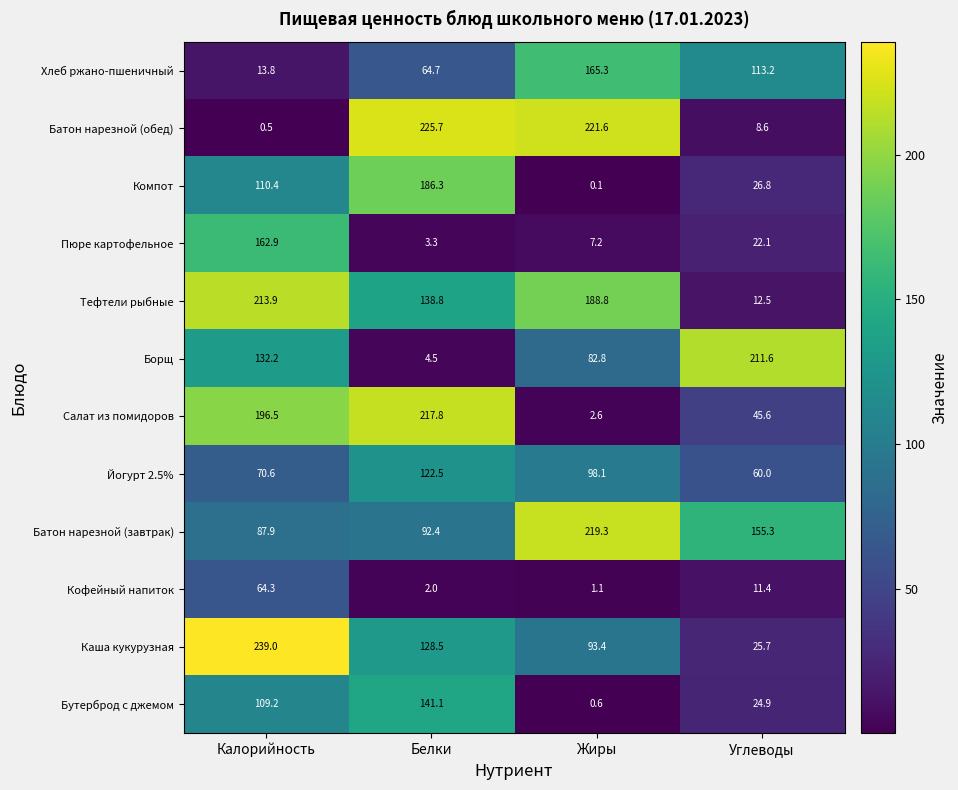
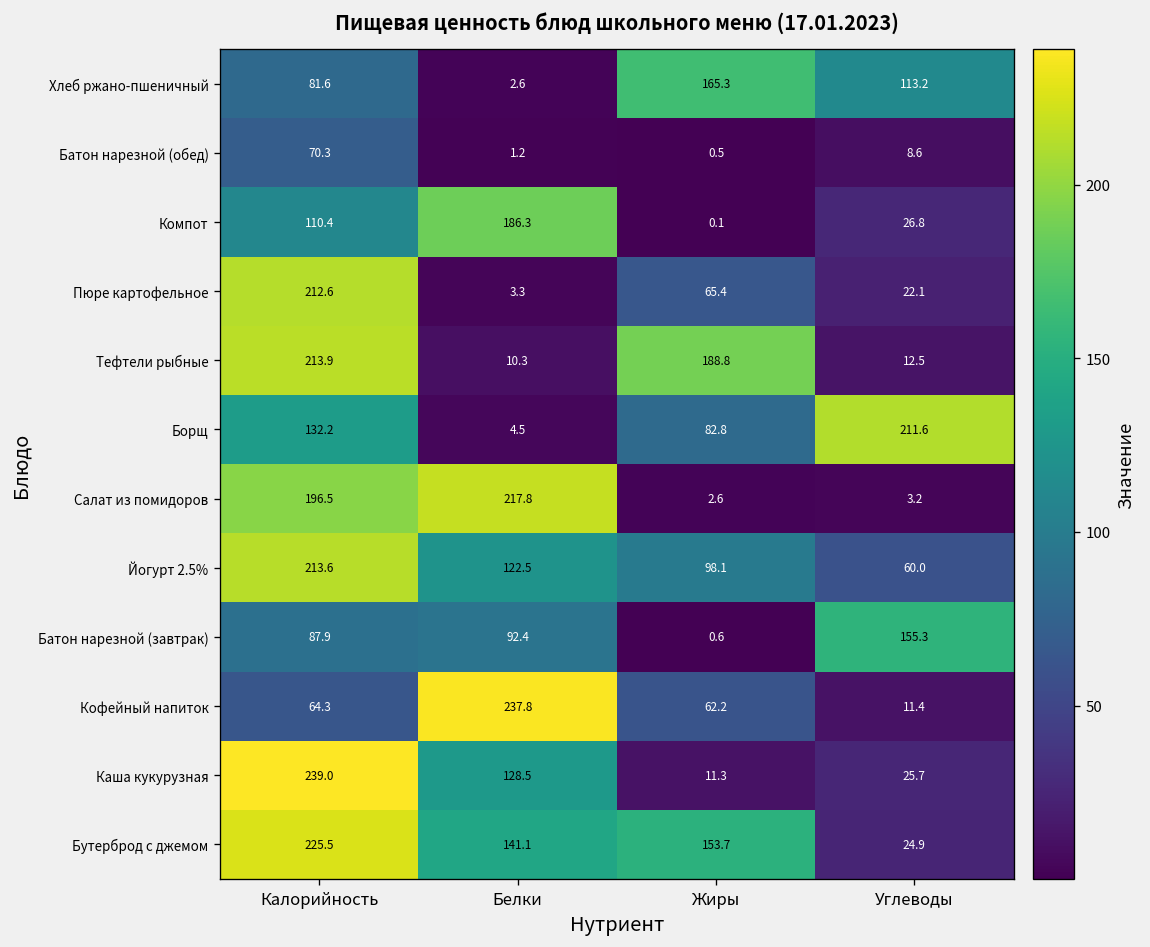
  {
    "Хлеб ржано-пшеничный": {
-     "Калорийность": 13.8,
-     "Белки": 64.7,
+     "Калорийность": 81.6,
+     "Белки": 2.6,
      "Жиры": 165.3,
      "Углеводы": 113.2
    },
    "Батон нарезной (обед)": {
-     "Калорийность": 0.5,
-     "Белки": 225.7,
-     "Жиры": 221.6,
+     "Калорийность": 70.3,
+     "Белки": 1.2,
+     "Жиры": 0.5,
      "Углеводы": 8.6
    },
    "Компот": {
      "Калорийность": 110.4,
      "Белки": 186.3,
      "Жиры": 0.1,
      "Углеводы": 26.8
    },
    "Пюре картофельное": {
-     "Калорийность": 162.9,
+     "Калорийность": 212.6,
      "Белки": 3.3,
-     "Жиры": 7.2,
+     "Жиры": 65.4,
      "Углеводы": 22.1
    },
    "Тефтели рыбные": {
      "Калорийность": 213.9,
-     "Белки": 138.8,
+     "Белки": 10.3,
      "Жиры": 188.8,
      "Углеводы": 12.5
    },
    "Борщ": {
      "Калорийность": 132.2,
      "Белки": 4.5,
      "Жиры": 82.8,
      "Углеводы": 211.6
    },
    "Салат из помидоров": {
      "Калорийность": 196.5,
      "Белки": 217.8,
      "Жиры": 2.6,
-     "Углеводы": 45.6
+     "Углеводы": 3.2
    },
    "Йогурт 2.5%": {
-     "Калорийность": 70.6,
+     "Калорийность": 213.6,
      "Белки": 122.5,
      "Жиры": 98.1,
      "Углеводы": 60.0
    },
    "Батон нарезной (завтрак)": {
      "Калорийность": 87.9,
      "Белки": 92.4,
-     "Жиры": 219.3,
+     "Жиры": 0.6,
      "Углеводы": 155.3
    },
    "Кофейный напиток": {
      "Калорийность": 64.3,
-     "Белки": 2.0,
-     "Жиры": 1.1,
+     "Белки": 237.8,
+     "Жиры": 62.2,
      "Углеводы": 11.4
    },
    "Каша кукурузная": {
      "Калорийность": 239.0,
      "Белки": 128.5,
-     "Жиры": 93.4,
+     "Жиры": 11.3,
      "Углеводы": 25.7
    },
    "Бутерброд с джемом": {
-     "Калорийность": 109.2,
+     "Калорийность": 225.5,
      "Белки": 141.1,
-     "Жиры": 0.6,
+     "Жиры": 153.7,
      "Углеводы": 24.9
    }
  }
